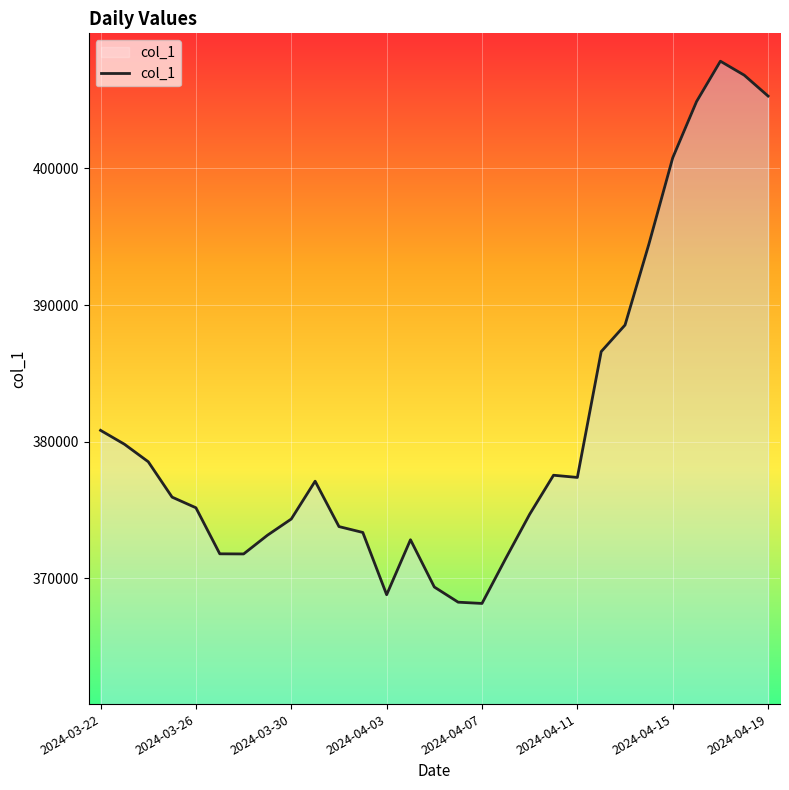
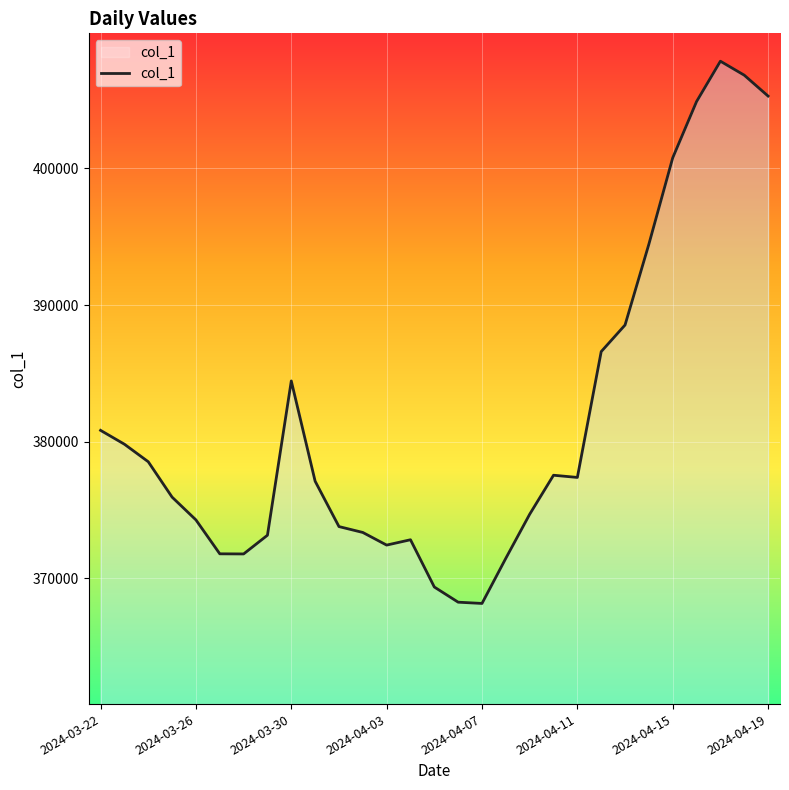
  {
    "2024-03-22": 380800,
-   "2024-03-26": 375200,
-   "2024-03-30": 374400,
-   "2024-04-03": 368800,
+   "2024-03-26": 374300,
+   "2024-03-30": 384500,
+   "2024-04-03": 372400,
    "2024-04-07": 368200,
    "2024-04-11": 377400,
    "2024-04-15": 400800,
    "2024-04-19": 405300
  }
